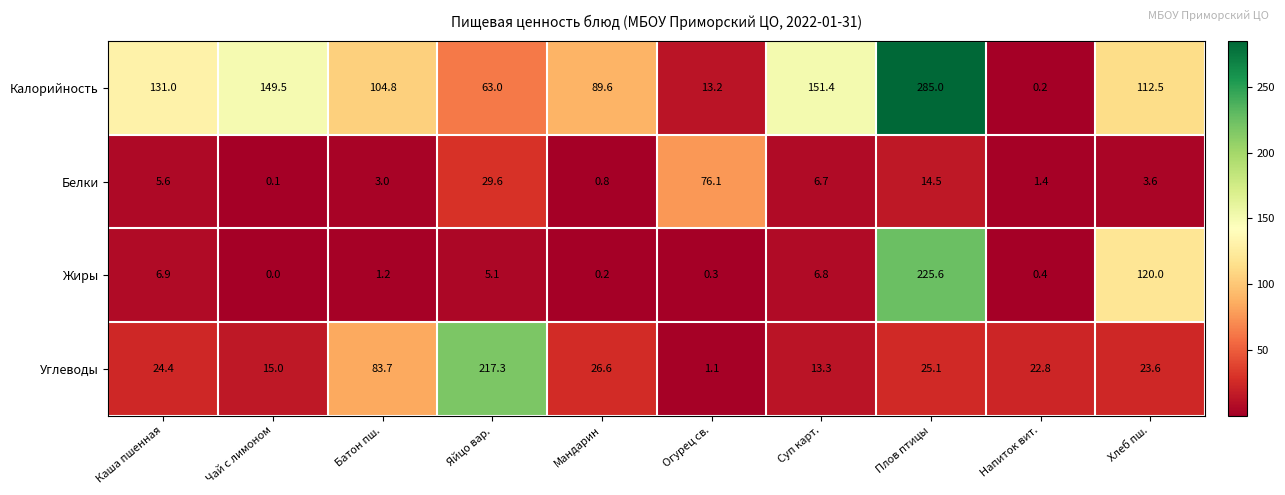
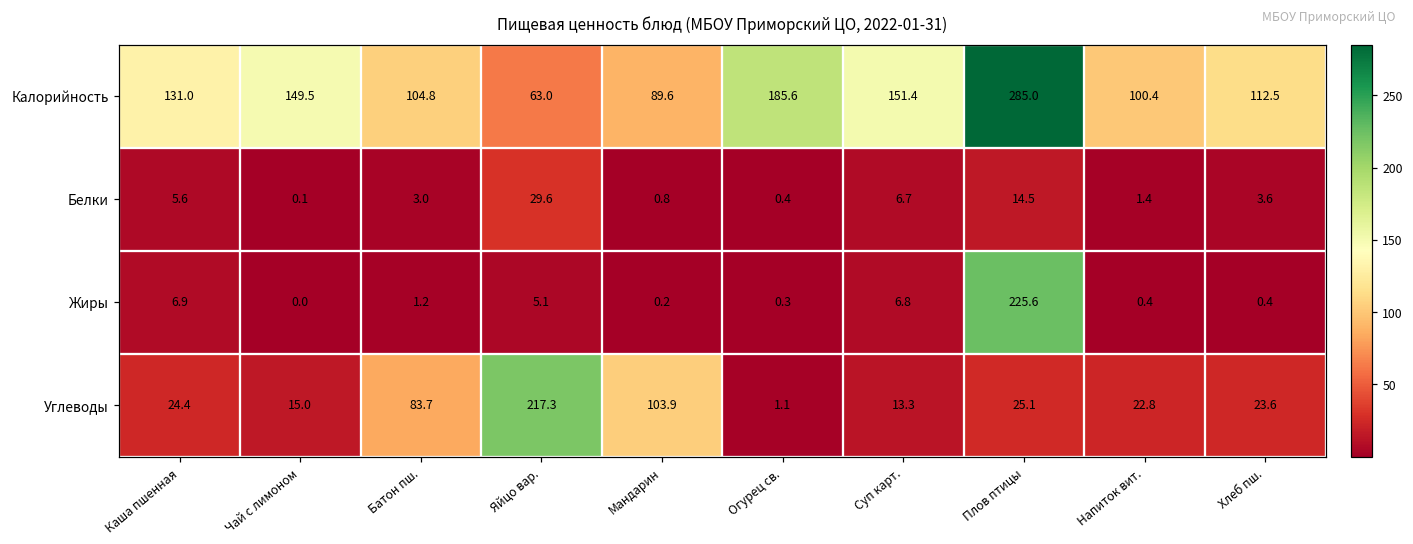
  {
    "Калорийность": {
      "Каша пшенная": 131.0,
      "Чай с лимоном": 149.5,
      "Батон пш.": 104.8,
      "Яйцо вар.": 63.0,
      "Мандарин": 89.6,
-     "Огурец св.": 13.2,
+     "Огурец св.": 185.6,
      "Суп карт.": 151.4,
      "Плов птицы": 285.0,
-     "Напиток вит.": 0.2,
+     "Напиток вит.": 100.4,
      "Хлеб пш.": 112.5
    },
    "Белки": {
      "Каша пшенная": 5.6,
      "Чай с лимоном": 0.1,
      "Батон пш.": 3.0,
      "Яйцо вар.": 29.6,
      "Мандарин": 0.8,
-     "Огурец св.": 76.1,
+     "Огурец св.": 0.4,
      "Суп карт.": 6.7,
      "Плов птицы": 14.5,
      "Напиток вит.": 1.4,
      "Хлеб пш.": 3.6
    },
    "Жиры": {
      "Каша пшенная": 6.9,
      "Чай с лимоном": 0.0,
      "Батон пш.": 1.2,
      "Яйцо вар.": 5.1,
      "Мандарин": 0.2,
      "Огурец св.": 0.3,
      "Суп карт.": 6.8,
      "Плов птицы": 225.6,
      "Напиток вит.": 0.4,
-     "Хлеб пш.": 120.0
+     "Хлеб пш.": 0.4
    },
    "Углеводы": {
      "Каша пшенная": 24.4,
      "Чай с лимоном": 15.0,
      "Батон пш.": 83.7,
      "Яйцо вар.": 217.3,
-     "Мандарин": 26.6,
+     "Мандарин": 103.9,
      "Огурец св.": 1.1,
      "Суп карт.": 13.3,
      "Плов птицы": 25.1,
      "Напиток вит.": 22.8,
      "Хлеб пш.": 23.6
    }
  }
